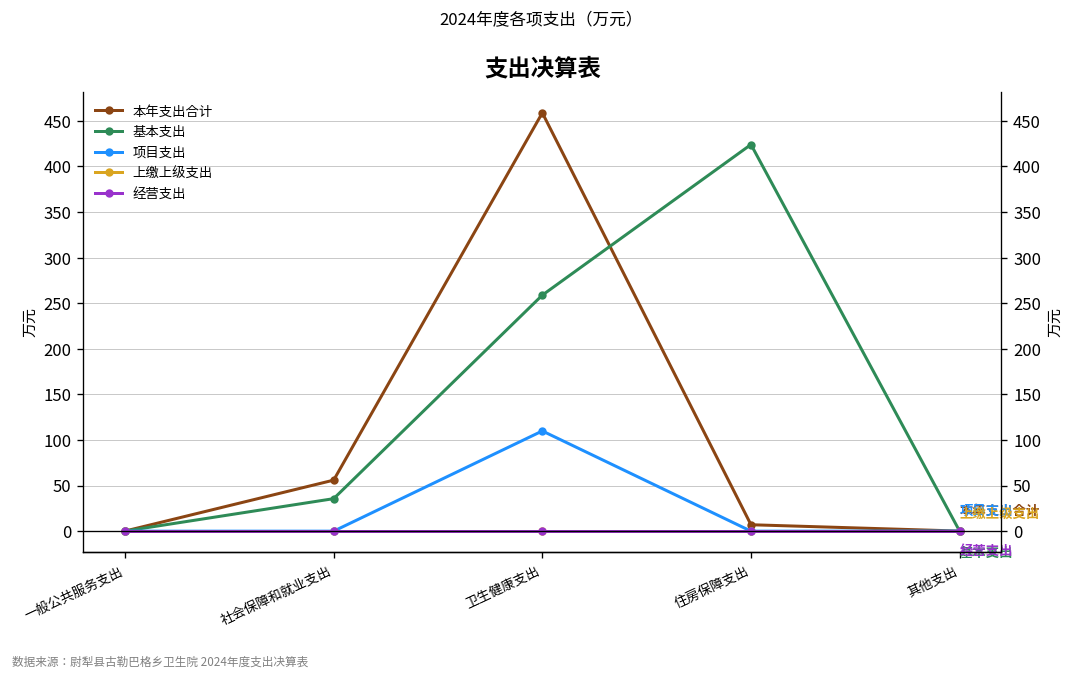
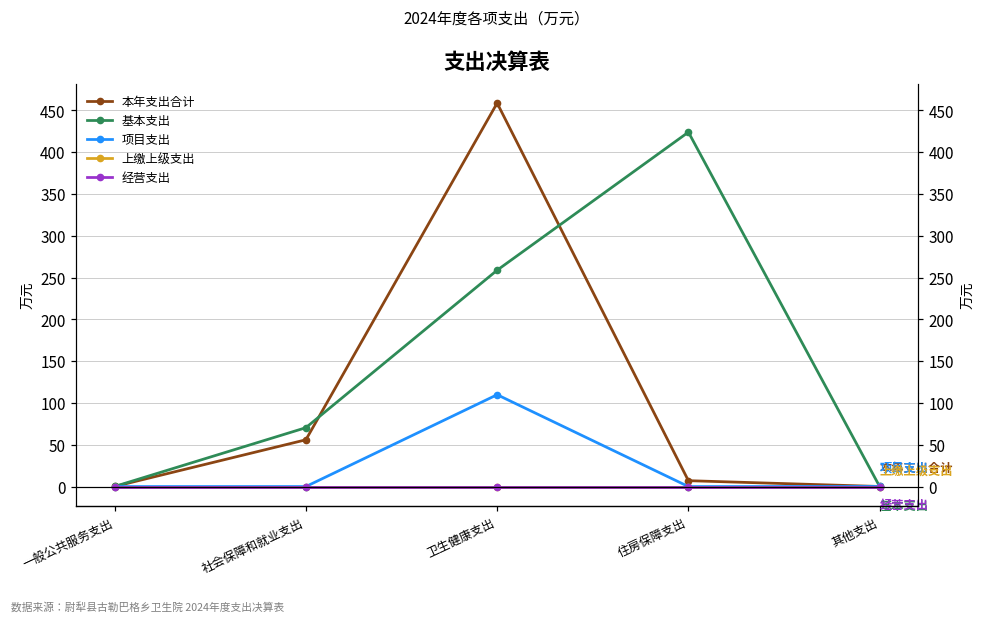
  {
    "本年支出合计": {
      "社会保障和就业支出": 60,
      "卫生健康支出": 460,
      "住房保障支出": 10
    },
    "基本支出": {
-     "社会保障和就业支出": 40,
+     "社会保障和就业支出": 70,
      "卫生健康支出": 260,
      "住房保障支出": 420
    },
    "项目支出": {
      "卫生健康支出": 110
    },
    "经营支出": {
      "卫生健康支出": 0
    }
  }
